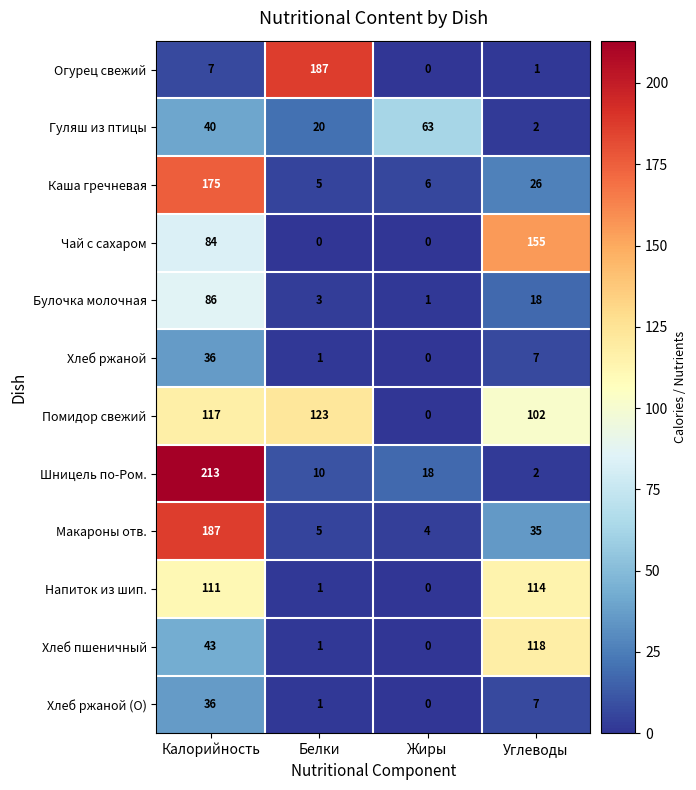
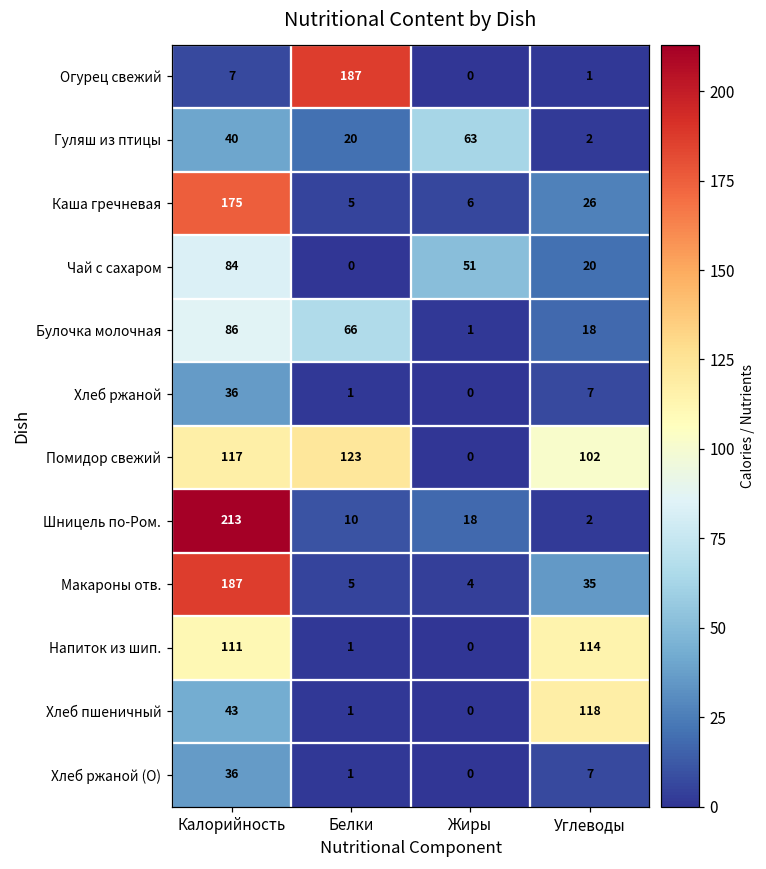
  {
    "Огурец свежий": {
      "Калорийность": 7,
      "Белки": 187,
      "Жиры": 0,
      "Углеводы": 1
    },
    "Гуляш из птицы": {
      "Калорийность": 40,
      "Белки": 20,
      "Жиры": 63,
      "Углеводы": 2
    },
    "Каша гречневая": {
      "Калорийность": 175,
      "Белки": 5,
      "Жиры": 6,
      "Углеводы": 26
    },
    "Чай с сахаром": {
      "Калорийность": 84,
      "Белки": 0,
-     "Жиры": 0,
-     "Углеводы": 155
+     "Жиры": 51,
+     "Углеводы": 20
    },
    "Булочка молочная": {
      "Калорийность": 86,
-     "Белки": 3,
+     "Белки": 66,
      "Жиры": 1,
      "Углеводы": 18
    },
    "Хлеб ржаной": {
      "Калорийность": 36,
      "Белки": 1,
      "Жиры": 0,
      "Углеводы": 7
    },
    "Помидор свежий": {
      "Калорийность": 117,
      "Белки": 123,
      "Жиры": 0,
      "Углеводы": 102
    },
    "Шницель по-Ром.": {
      "Калорийность": 213,
      "Белки": 10,
      "Жиры": 18,
      "Углеводы": 2
    },
    "Макароны отв.": {
      "Калорийность": 187,
      "Белки": 5,
      "Жиры": 4,
      "Углеводы": 35
    },
    "Напиток из шип.": {
      "Калорийность": 111,
      "Белки": 1,
      "Жиры": 0,
      "Углеводы": 114
    },
    "Хлеб пшеничный": {
      "Калорийность": 43,
      "Белки": 1,
      "Жиры": 0,
      "Углеводы": 118
    },
    "Хлеб ржаной (О)": {
      "Калорийность": 36,
      "Белки": 1,
      "Жиры": 0,
      "Углеводы": 7
    }
  }
